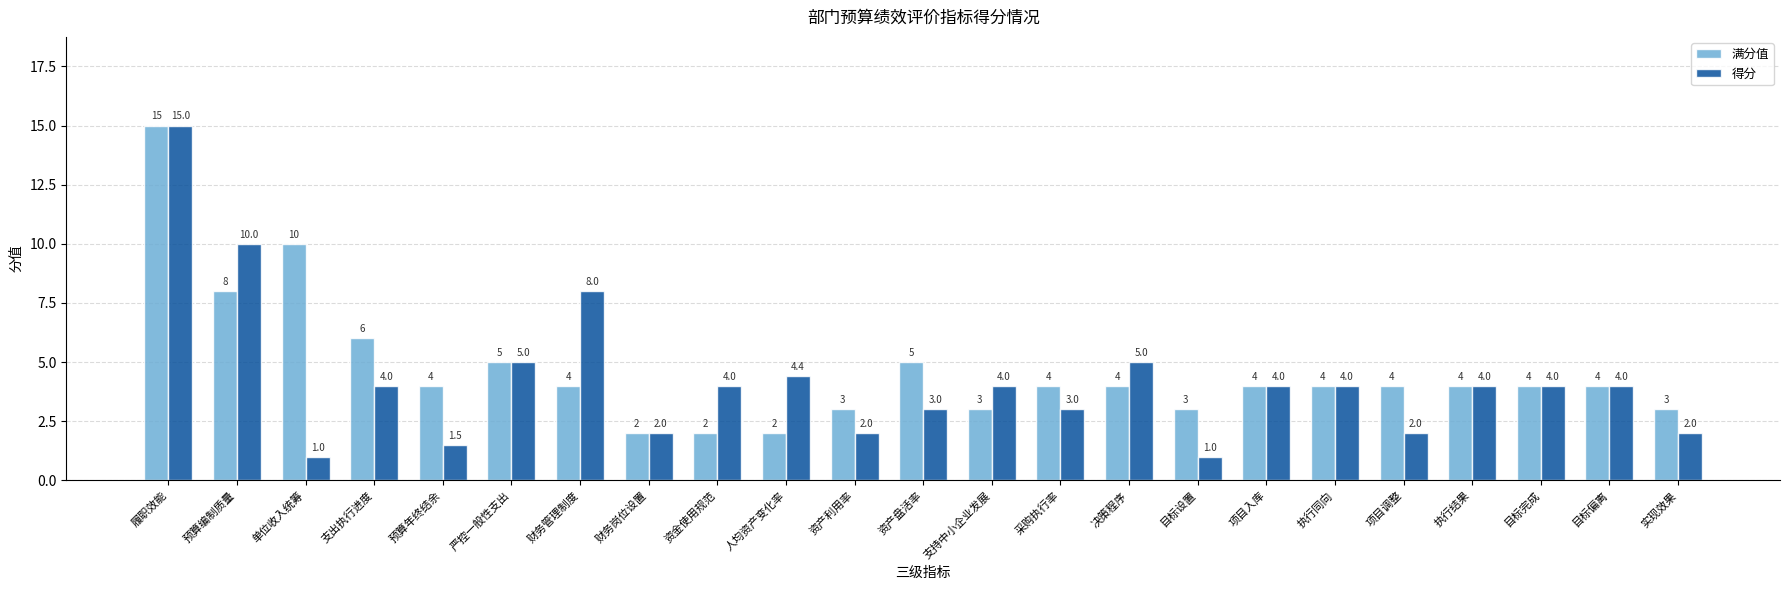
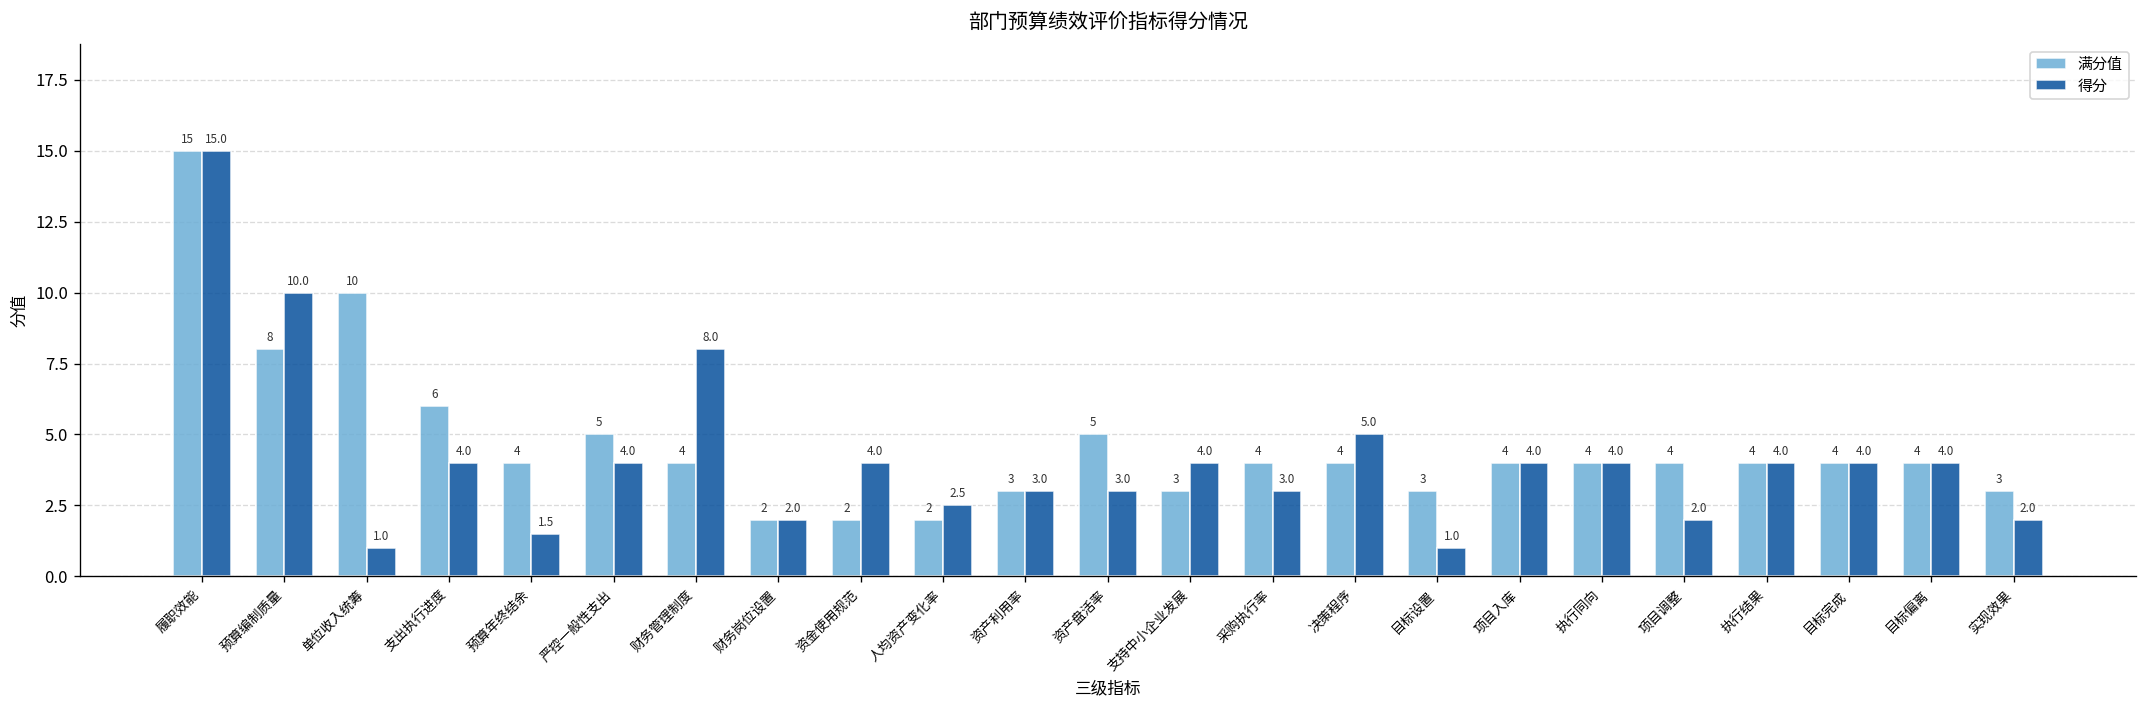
  {
    "满分值": {
      "履职效能": 15,
      "预算编制质量": 8,
      "单位收入统筹": 10,
      "支出执行进度": 6,
      "预算年终结余": 4,
      "严控一般性支出": 5,
      "财务管理制度": 4,
      "财务岗位设置": 2,
      "资金使用规范": 2,
      "人均资产变化率": 2,
      "资产利用率": 3,
      "资产盘活率": 5,
      "支持中小企业发展": 3,
      "采购执行率": 4,
      "决策程序": 4,
      "目标设置": 3,
      "项目入库": 4,
      "执行同向": 4,
      "项目调整": 4,
      "执行结果": 4,
      "目标完成": 4,
      "目标偏离": 4,
      "实现效果": 3
    },
    "得分": {
      "履职效能": 15.0,
      "预算编制质量": 10.0,
      "单位收入统筹": 1.0,
      "支出执行进度": 4.0,
      "预算年终结余": 1.5,
-     "严控一般性支出": 5.0,
+     "严控一般性支出": 4.0,
      "财务管理制度": 8.0,
      "财务岗位设置": 2.0,
      "资金使用规范": 4.0,
-     "人均资产变化率": 4.4,
-     "资产利用率": 2.0,
+     "人均资产变化率": 2.5,
+     "资产利用率": 3.0,
      "资产盘活率": 3.0,
      "支持中小企业发展": 4.0,
      "采购执行率": 3.0,
      "决策程序": 5.0,
      "目标设置": 1.0,
      "项目入库": 4.0,
      "执行同向": 4.0,
      "项目调整": 2.0,
      "执行结果": 4.0,
      "目标完成": 4.0,
      "目标偏离": 4.0,
      "实现效果": 2.0
    }
  }
